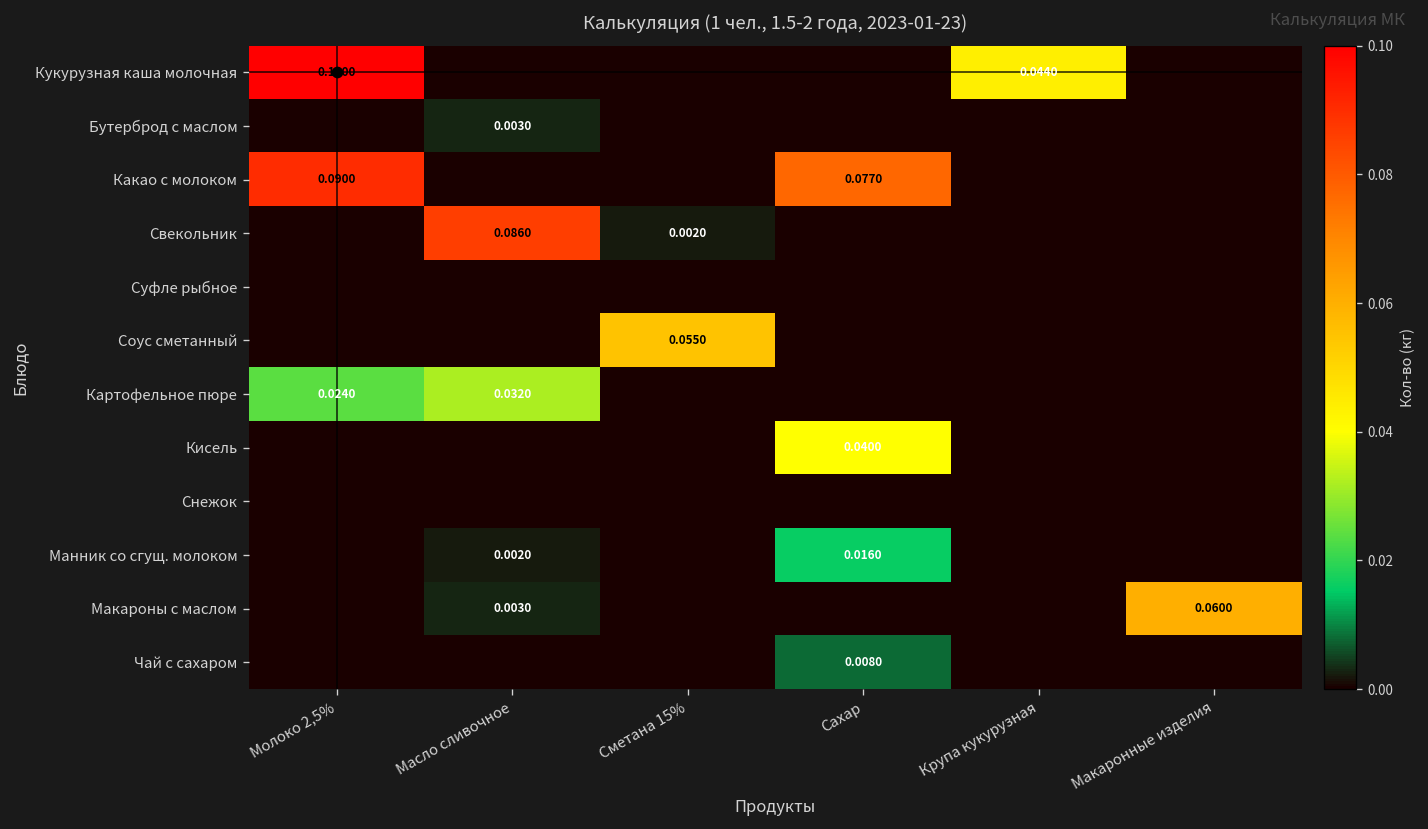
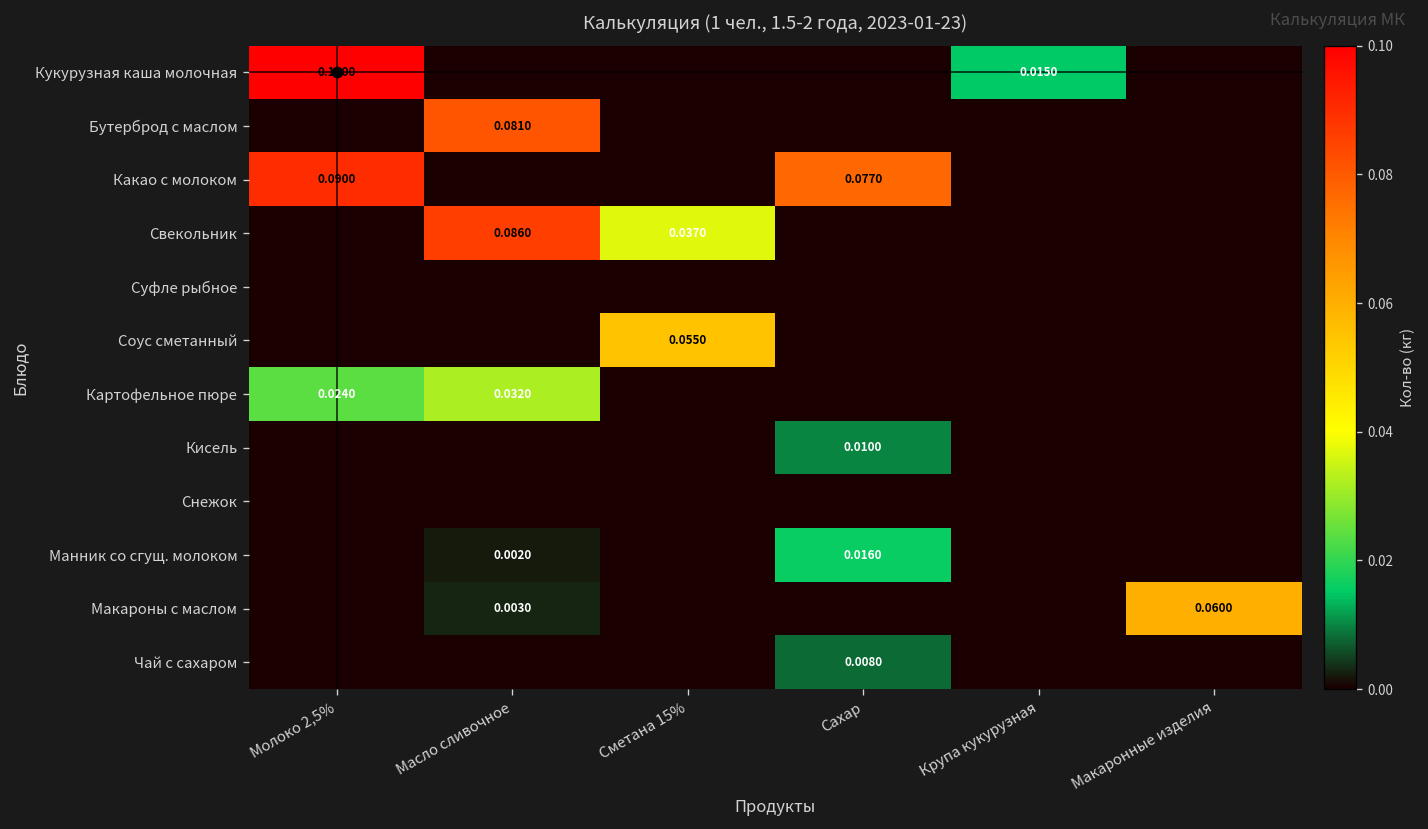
  {
    "Кукурузная каша молочная": {
-     "Крупа кукурузная": 0.0440
+     "Крупа кукурузная": 0.0150
    },
    "Бутерброд с маслом": {
-     "Масло сливочное": 0.0030
+     "Масло сливочное": 0.0810
    },
    "Какао с молоком": {
      "Молоко 2,5%": 0.0900,
      "Сахар": 0.0770
    },
    "Свекольник": {
      "Масло сливочное": 0.0860,
-     "Сметана 15%": 0.0020
+     "Сметана 15%": 0.0370
    },
    "Соус сметанный": {
      "Сметана 15%": 0.0550
    },
    "Картофельное пюре": {
      "Молоко 2,5%": 0.0240,
      "Масло сливочное": 0.0320
    },
    "Кисель": {
-     "Сахар": 0.0400
+     "Сахар": 0.0100
    },
    "Манник со сгущ. молоком": {
      "Масло сливочное": 0.0020,
      "Сахар": 0.0160
    },
    "Макароны с маслом": {
      "Масло сливочное": 0.0030,
      "Макаронные изделия": 0.0600
    },
    "Чай с сахаром": {
      "Сахар": 0.0080
    }
  }
